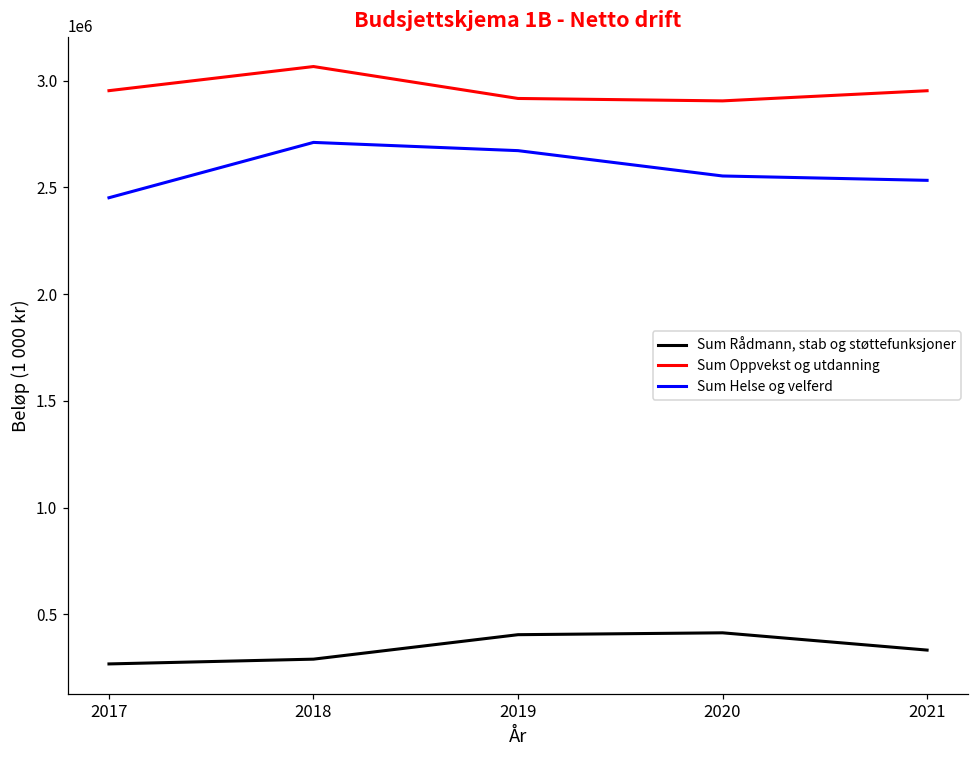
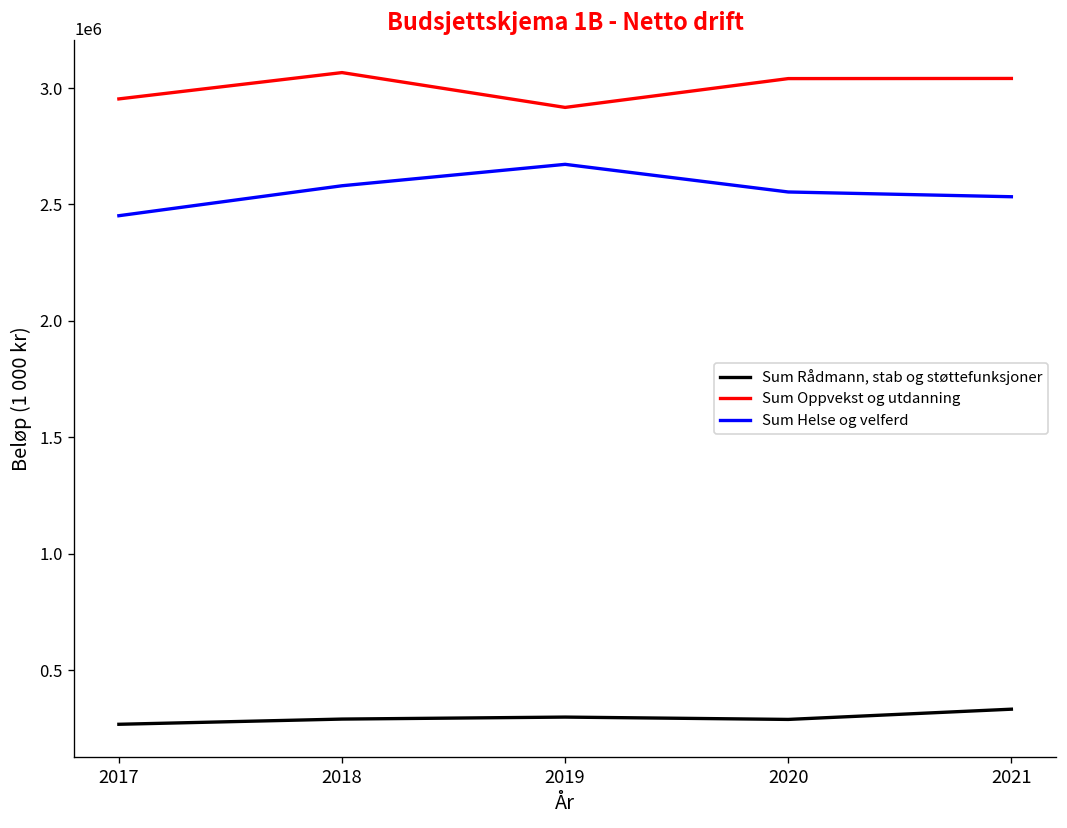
  {
    "Sum Rådmann, stab og støttefunksjoner": {
      "2017": 270000,
      "2018": 290000,
-     "2019": 400000,
-     "2020": 410000,
+     "2019": 300000,
+     "2020": 290000,
      "2021": 330000
    },
    "Sum Oppvekst og utdanning": {
      "2017": 2950000,
      "2018": 3070000,
      "2019": 2920000,
-     "2020": 2910000,
-     "2021": 2950000
+     "2020": 3040000,
+     "2021": 3040000
    },
    "Sum Helse og velferd": {
      "2017": 2450000,
-     "2018": 2710000,
+     "2018": 2580000,
      "2019": 2670000,
      "2020": 2550000,
      "2021": 2530000
    }
  }
